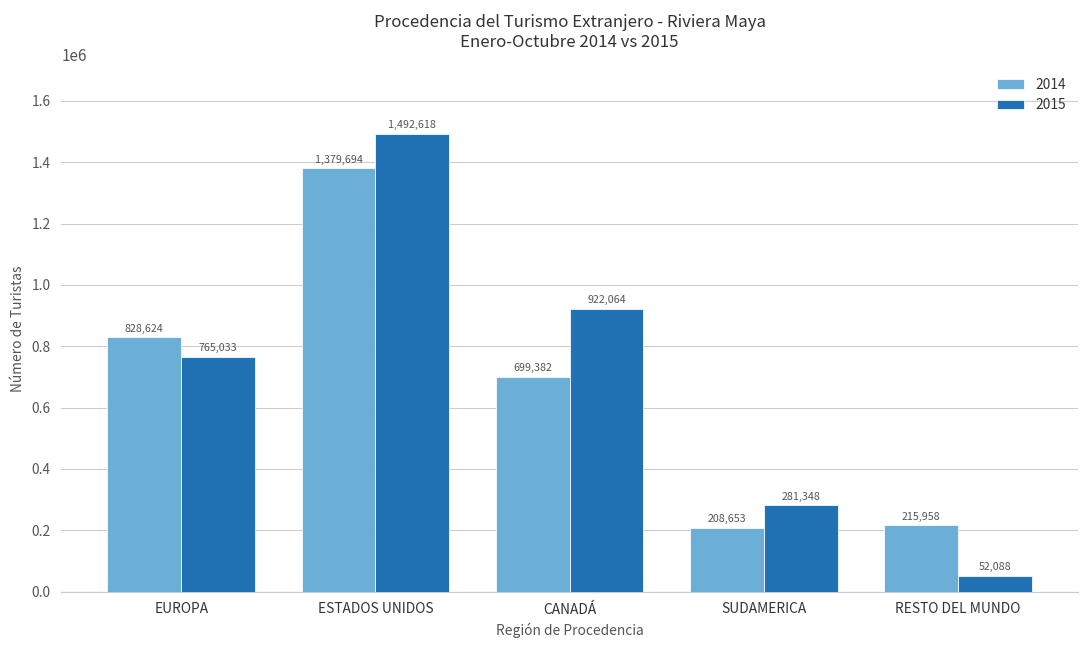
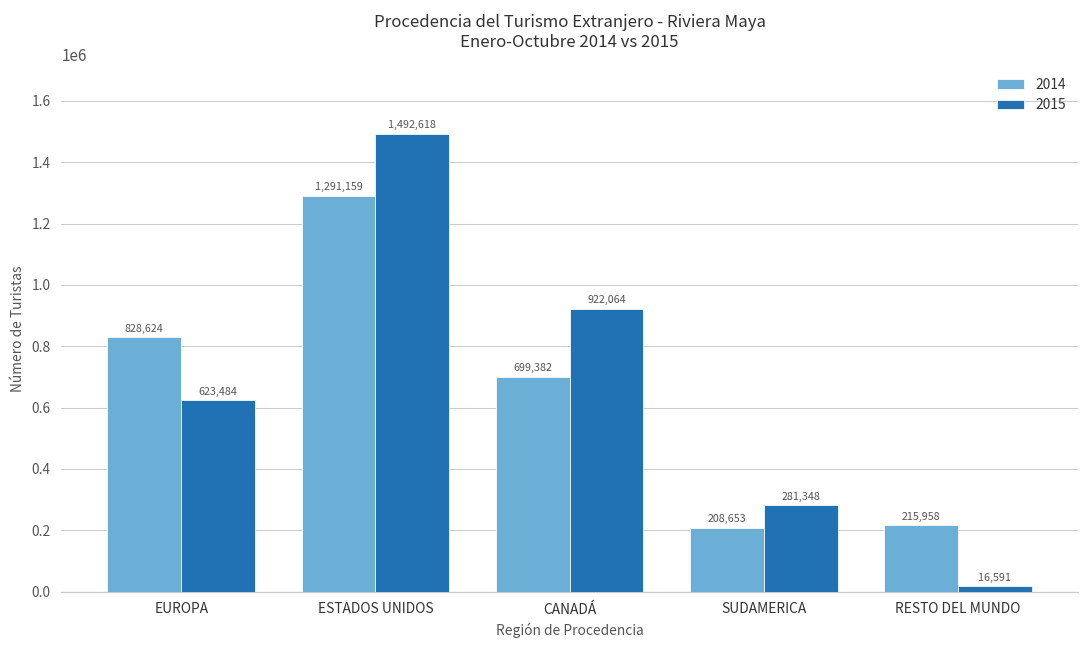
  {
    "2014": {
      "EUROPA": "828,624",
-     "ESTADOS UNIDOS": "1,379,694",
+     "ESTADOS UNIDOS": "1,291,159",
      "CANADÁ": "699,382",
      "SUDAMERICA": "208,653",
      "RESTO DEL MUNDO": "215,958"
    },
    "2015": {
-     "EUROPA": "765,033",
+     "EUROPA": "623,484",
      "ESTADOS UNIDOS": "1,492,618",
      "CANADÁ": "922,064",
      "SUDAMERICA": "281,348",
-     "RESTO DEL MUNDO": "52,088"
+     "RESTO DEL MUNDO": "16,591"
    }
  }
